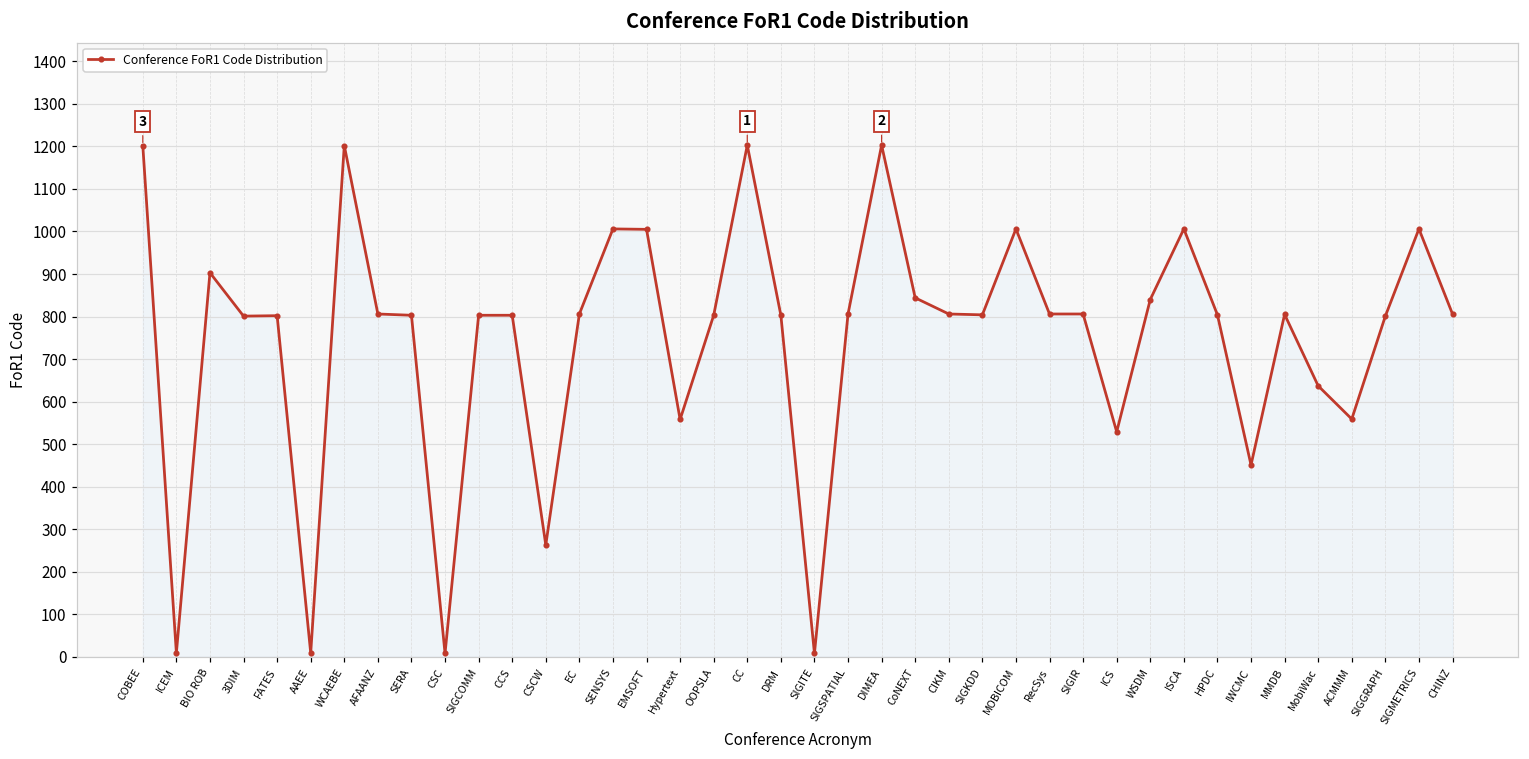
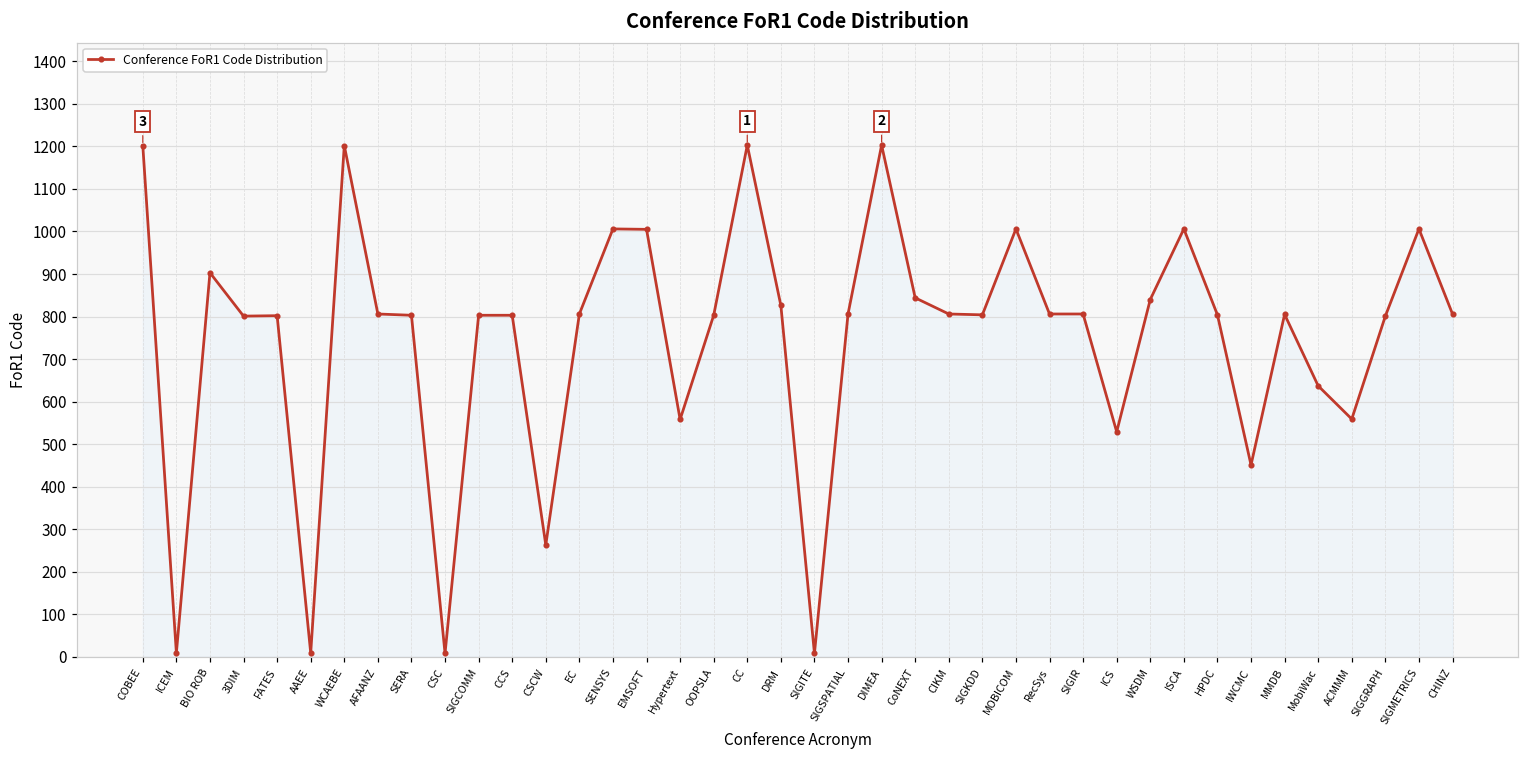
  {
    "ICEM": 10,
    "BIO ROB": 900,
    "3DIM": 800,
    "FATES": 800,
    "AAEE": 10,
    "WCAEBE": 1200,
    "AFAANZ": 810,
    "SERA": 800,
    "CSC": 10,
    "SIGCOMM": 800,
    "CCS": 800,
    "CSCW": 260,
    "EC": 810,
    "SENSYS": 1010,
    "EMSOFT": 1010,
    "Hypertext": 560,
    "OOPSLA": 800,
-   "DRM": 800,
+   "DRM": 830,
    "SIGITE": 10,
    "SIGSPATIAL": 810,
    "CoNEXT": 840,
    "CIKM": 810,
    "SIGKDD": 800,
    "MOBICOM": 1010,
    "RecSys": 810,
    "SIGIR": 810,
    "ICS": 530,
    "WSDM": 840,
    "ISCA": 1010,
    "HPDC": 800,
    "IWCMC": 450,
    "MMDB": 810,
    "MobiWac": 640,
    "ACMMM": 560,
    "SIGGRAPH": 800,
    "SIGMETRICS": 1010,
    "CHINZ": 810
  }
